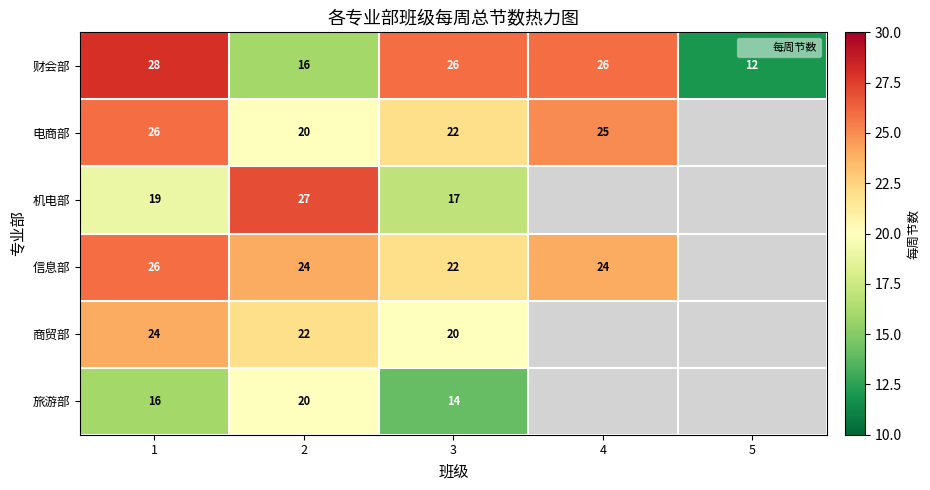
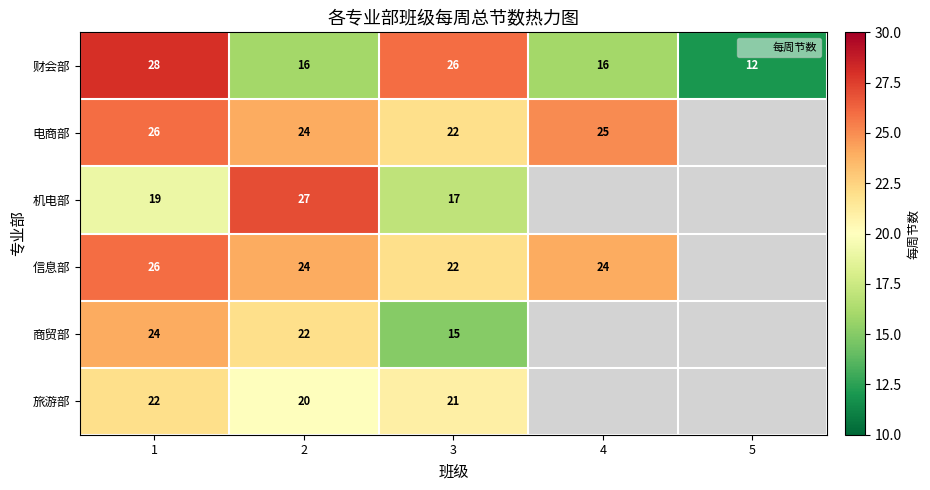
  {
    "财会部": {
      "1": 28,
      "2": 16,
      "3": 26,
-     "4": 26,
+     "4": 16,
      "5": 12
    },
    "电商部": {
      "1": 26,
-     "2": 20,
+     "2": 24,
      "3": 22,
      "4": 25
    },
    "机电部": {
      "1": 19,
      "2": 27,
      "3": 17
    },
    "信息部": {
      "1": 26,
      "2": 24,
      "3": 22,
      "4": 24
    },
    "商贸部": {
      "1": 24,
      "2": 22,
-     "3": 20
+     "3": 15
    },
    "旅游部": {
-     "1": 16,
+     "1": 22,
      "2": 20,
-     "3": 14
+     "3": 21
    }
  }
